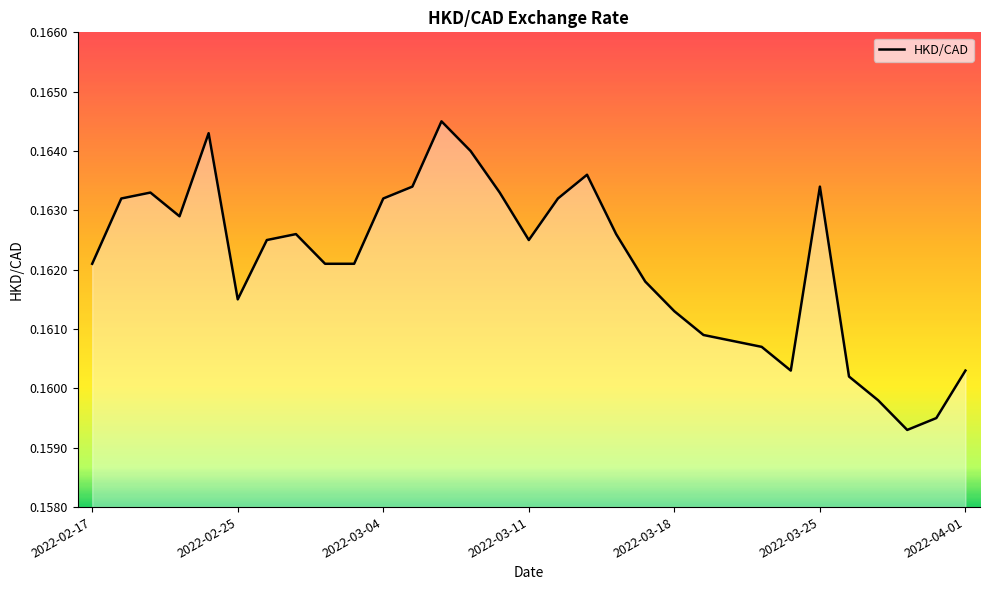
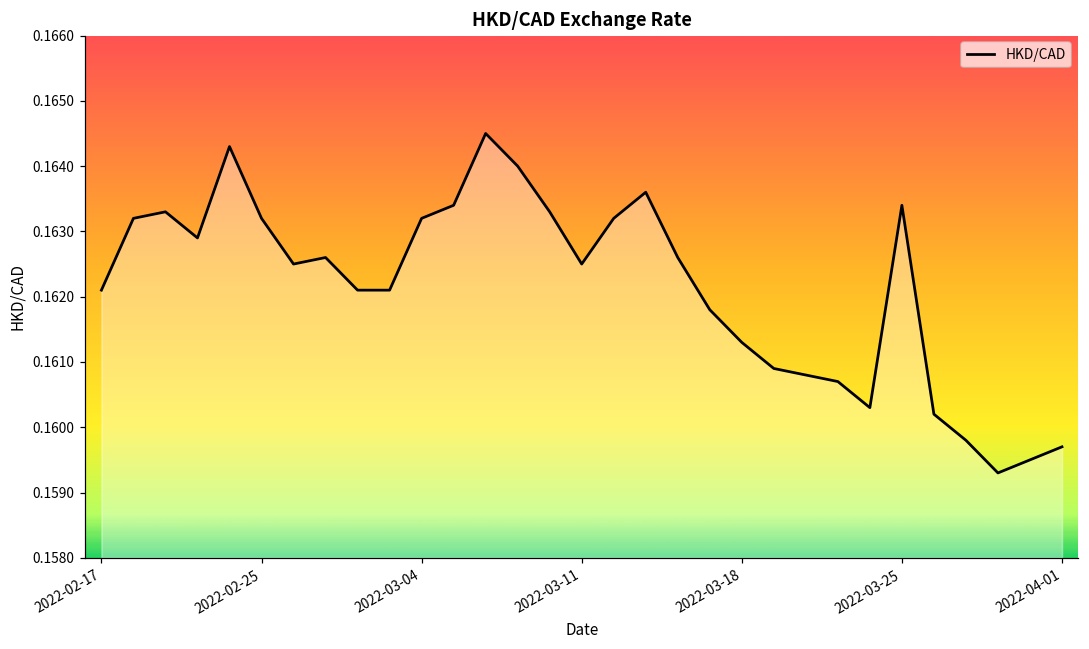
  {
    "2022-02-17": 0.1621,
-   "2022-02-25": 0.1615,
+   "2022-02-25": 0.1632,
    "2022-03-04": 0.1632,
    "2022-03-11": 0.1625,
    "2022-03-18": 0.1613,
    "2022-03-25": 0.1634,
-   "2022-04-01": 0.1603
+   "2022-04-01": 0.1597
  }
